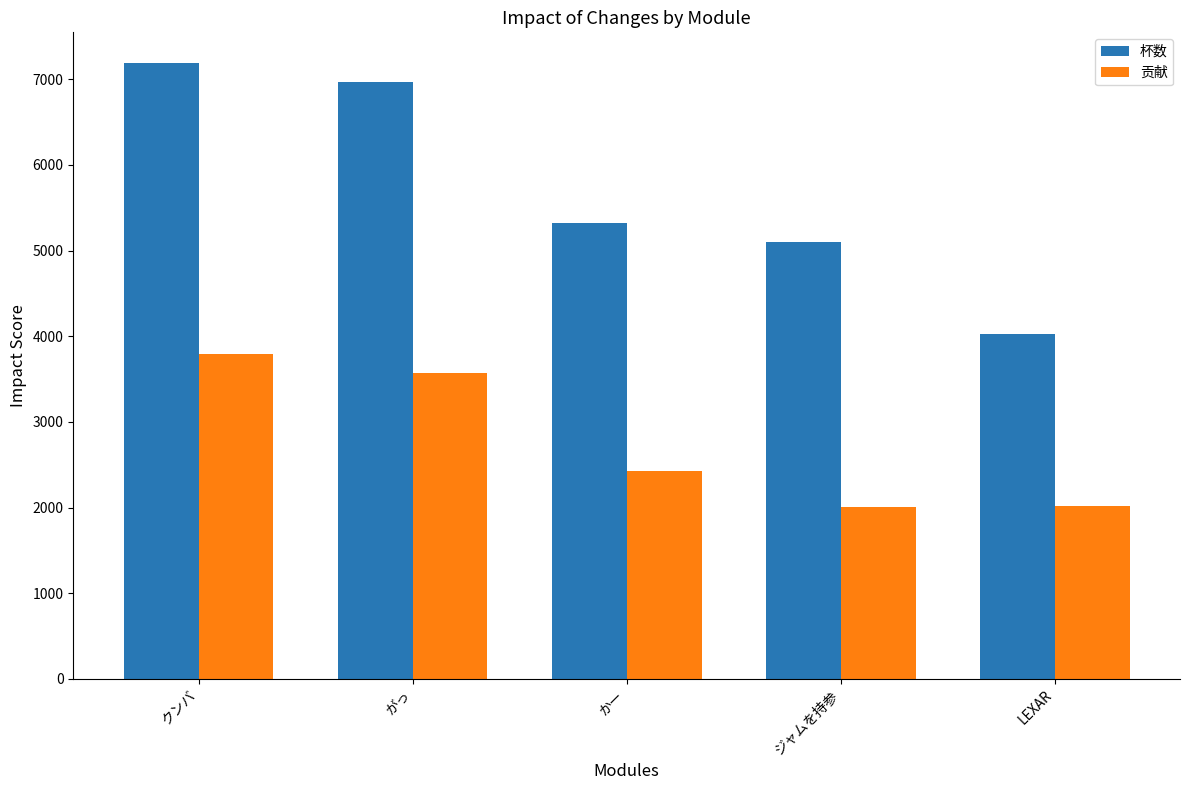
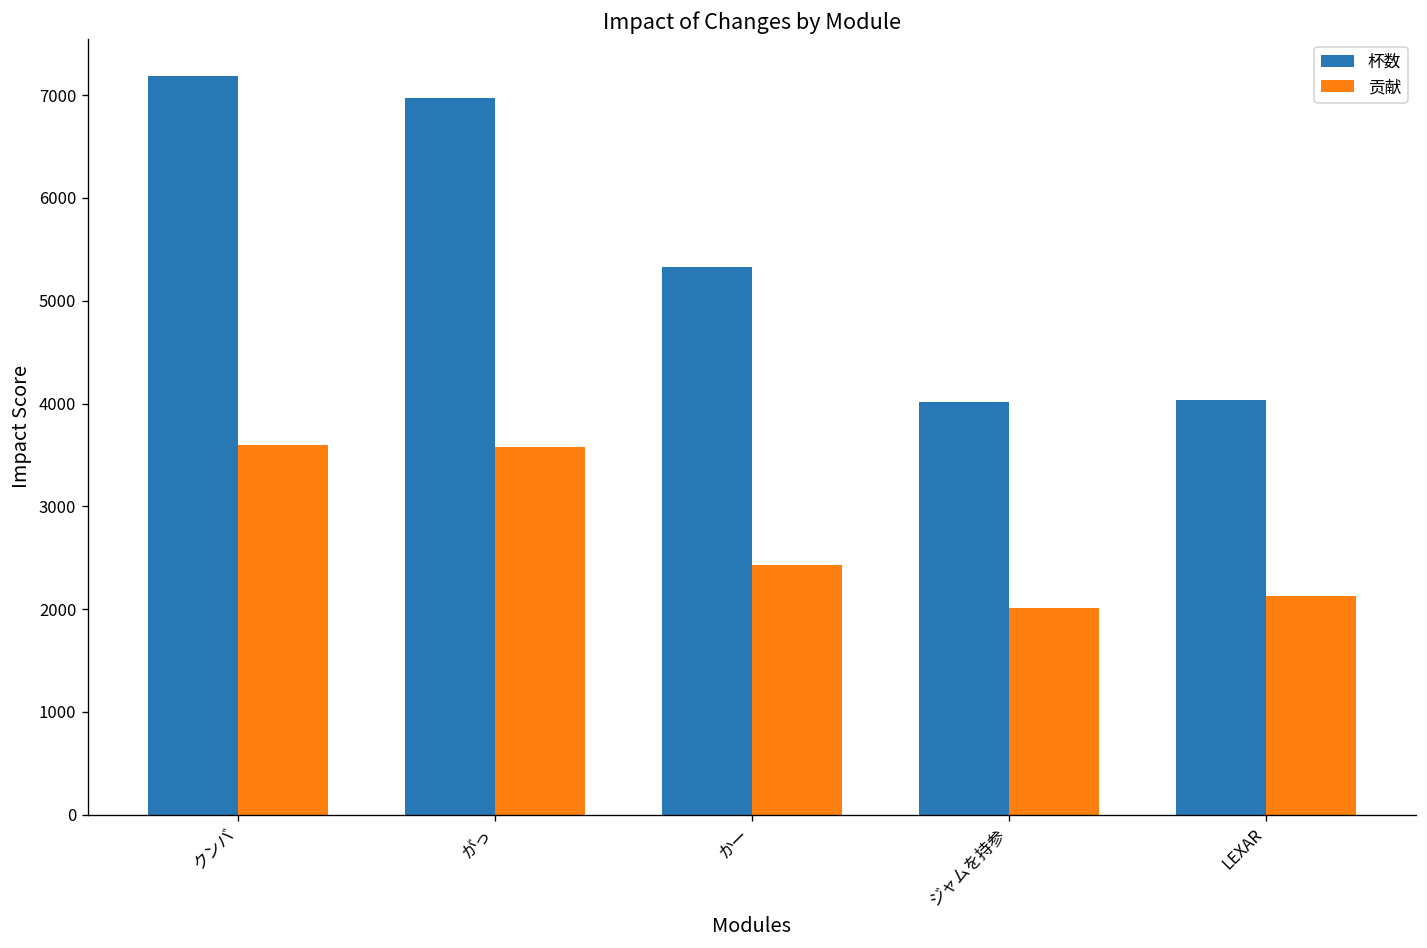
  {
    "杯数": {
      "クンバ": 7200,
      "がっ": 7000,
      "かー": 5300,
-     "ジャムを持参": 5100,
+     "ジャムを持参": 4000,
      "LEXAR": 4000
    },
    "贡献": {
-     "クンバ": 3800,
+     "クンバ": 3600,
      "がっ": 3600,
      "かー": 2400,
      "ジャムを持参": 2000,
-     "LEXAR": 2000
+     "LEXAR": 2100
    }
  }
